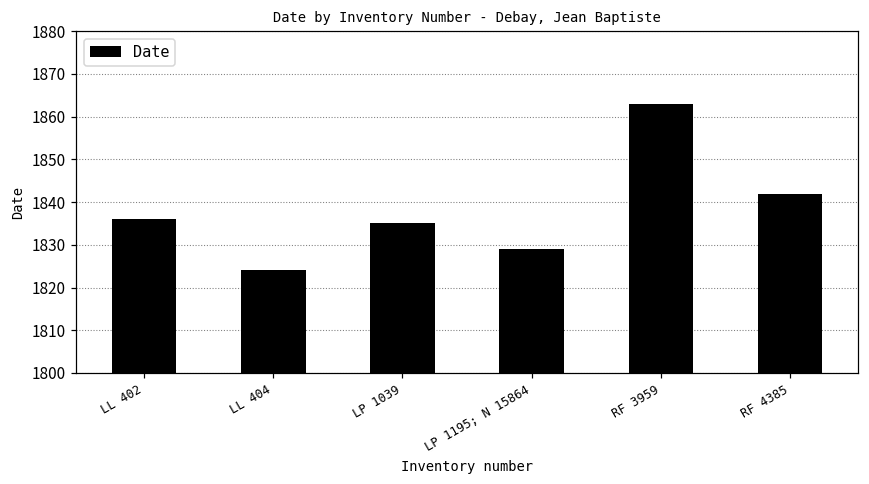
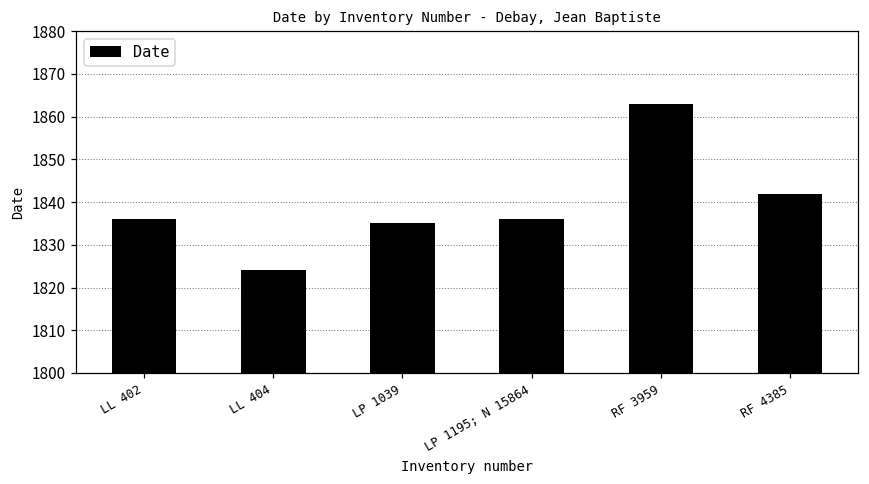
  {
    "LL 402": 1836,
    "LL 404": 1824,
    "LP 1039": 1835,
-   "LP 1195; N 15864": 1829,
+   "LP 1195; N 15864": 1836,
    "RF 3959": 1863,
    "RF 4385": 1842
  }
